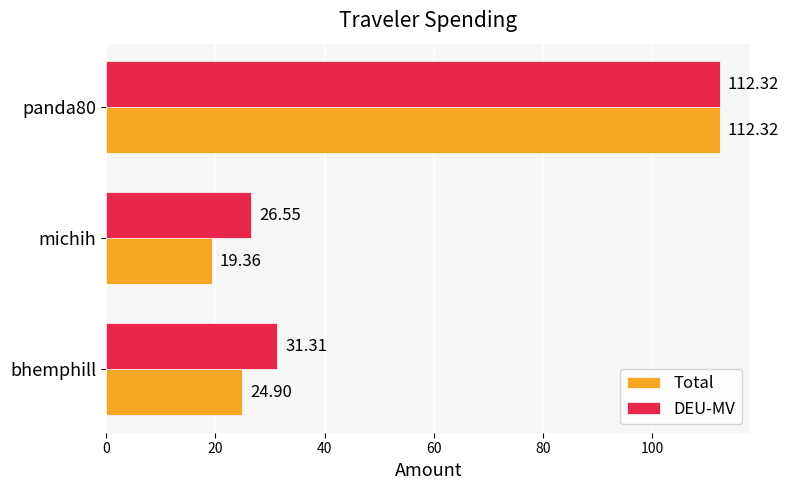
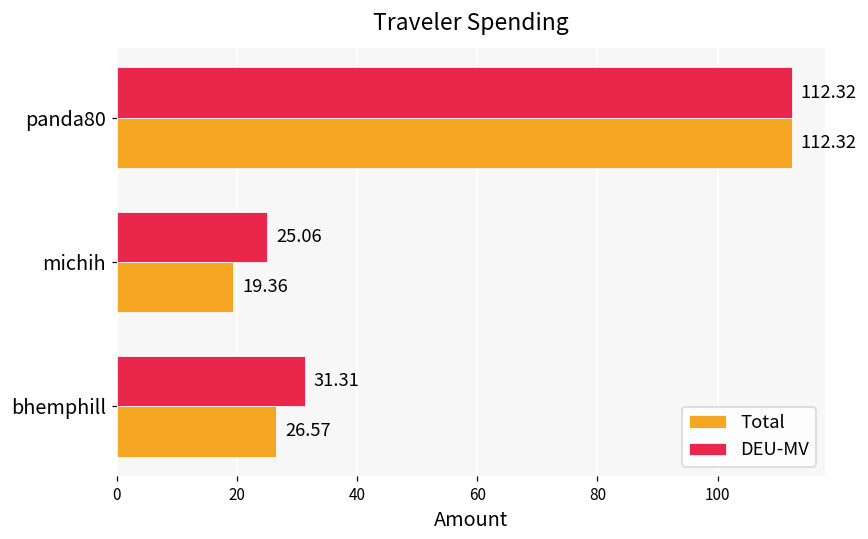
  {
    "Total": {
      "panda80": 112.32,
      "michih": 19.36,
-     "bhemphill": 24.90
+     "bhemphill": 26.57
    },
    "DEU-MV": {
      "panda80": 112.32,
-     "michih": 26.55,
+     "michih": 25.06,
      "bhemphill": 31.31
    }
  }
